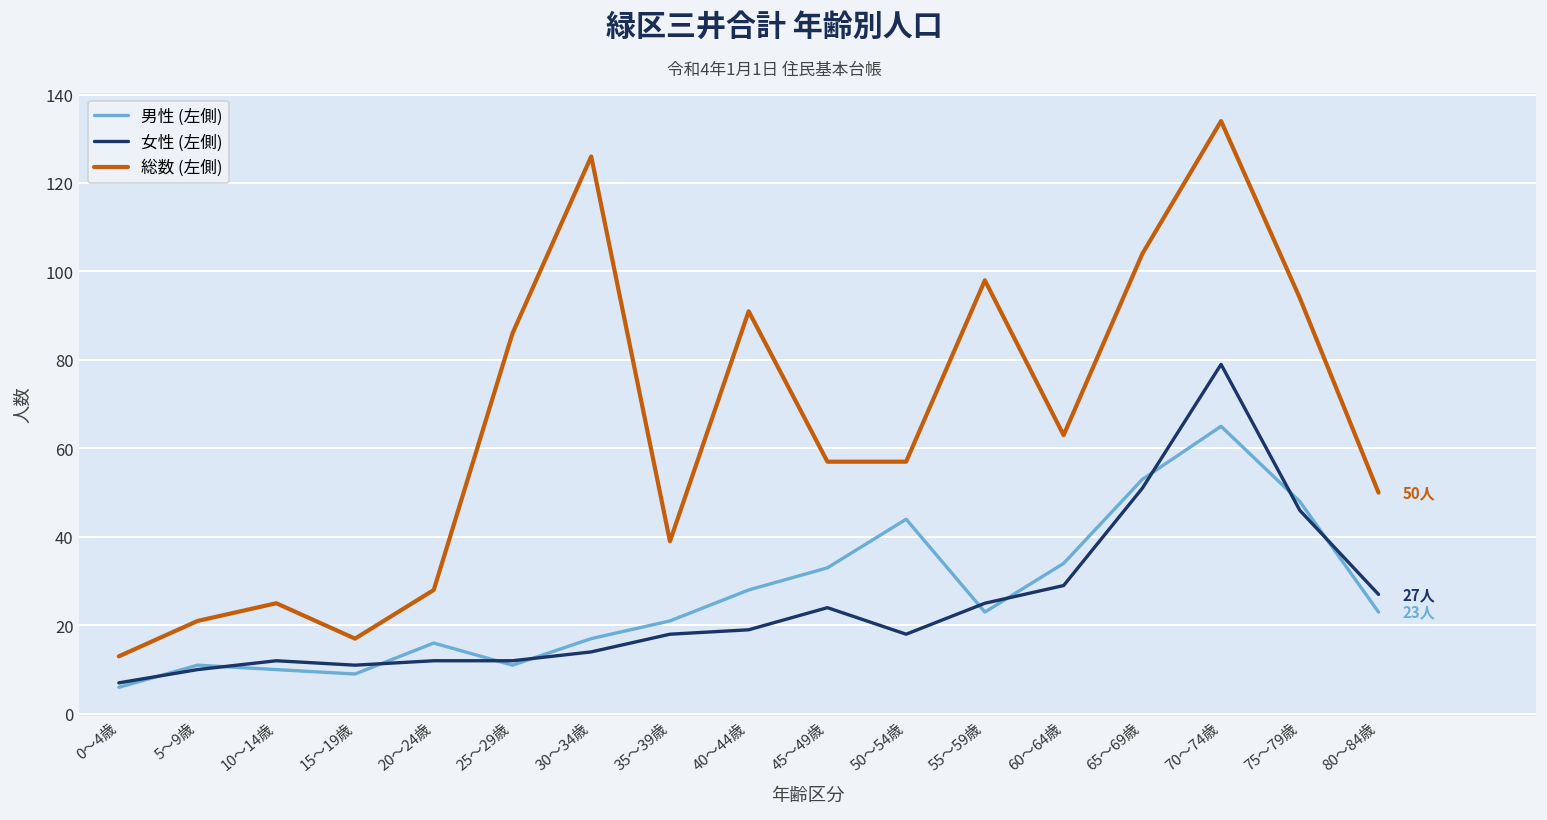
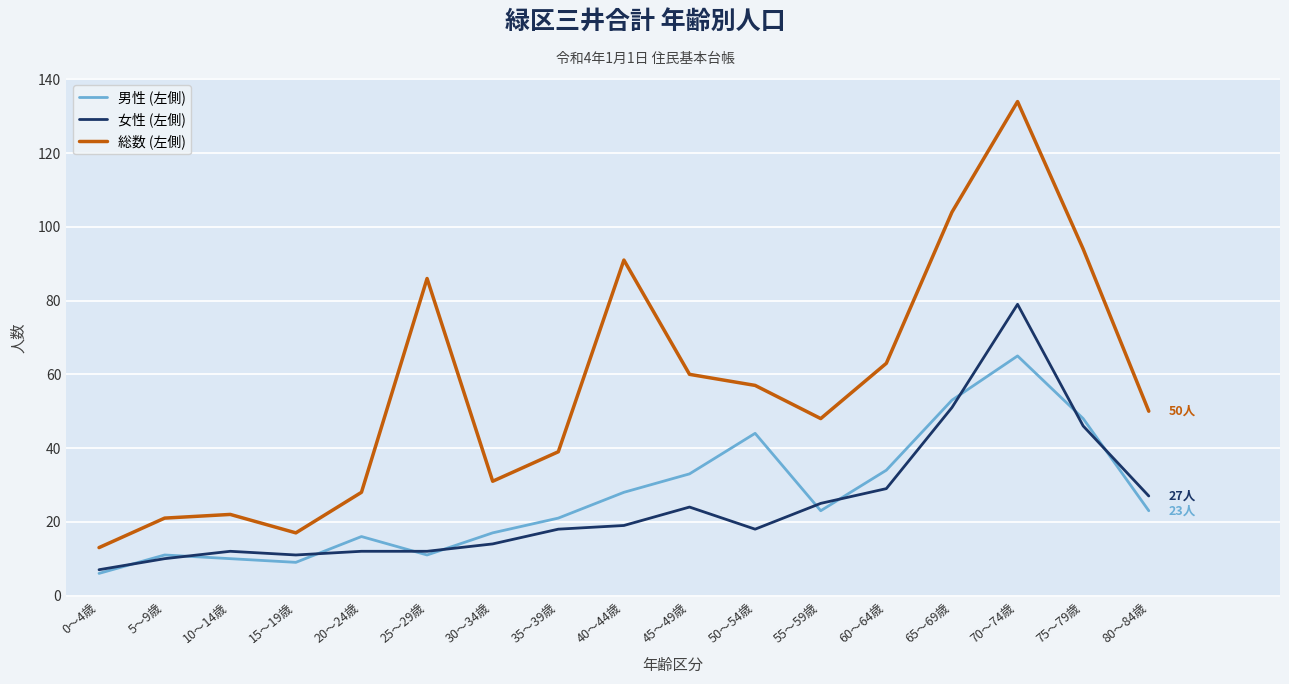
  {
    "男性 (左側)": {
      "80～84歳": "23人"
    },
    "女性 (左側)": {
      "80～84歳": "27人"
    },
    "総数 (左側)": {
      "0～4歳": "13",
      "5～9歳": "21",
-     "10～14歳": "25",
+     "10～14歳": "22",
      "15～19歳": "17",
      "20～24歳": "28",
      "25～29歳": "86",
-     "30～34歳": "126",
+     "30～34歳": "31",
      "35～39歳": "39",
      "40～44歳": "91",
-     "45～49歳": "57",
+     "45～49歳": "60",
      "50～54歳": "57",
-     "55～59歳": "98",
+     "55～59歳": "48",
      "60～64歳": "63",
      "65～69歳": "104",
      "70～74歳": "134",
      "75～79歳": "94"
    }
  }
